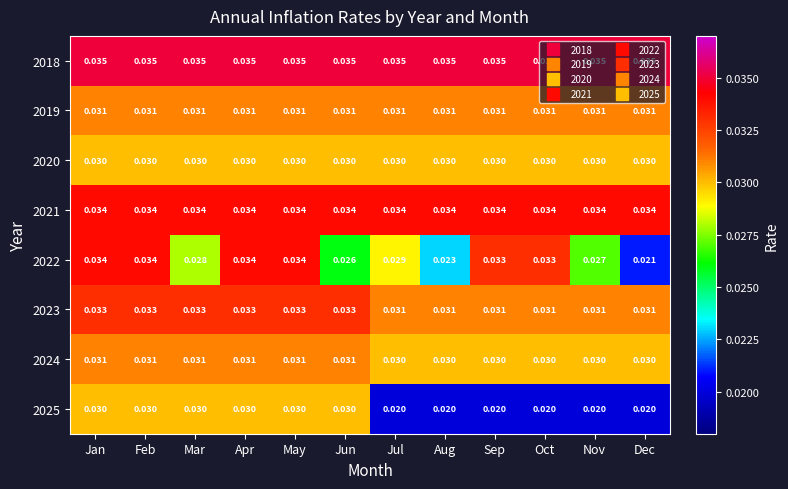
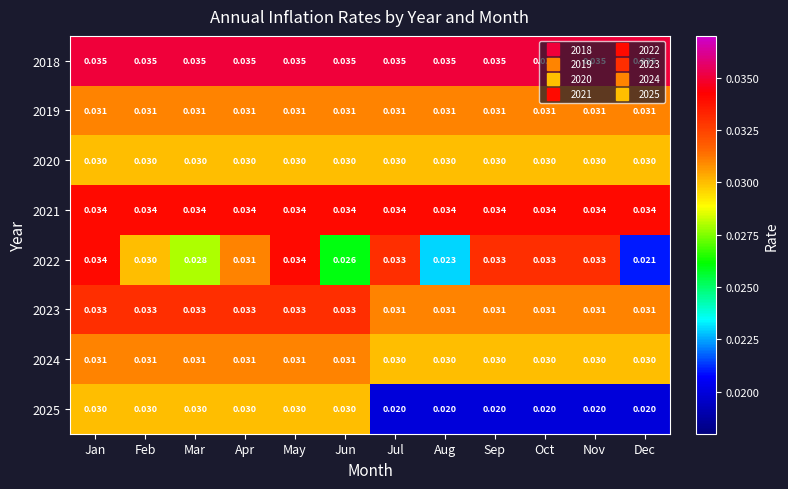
  {
    "2018": {
      "Jan": 0.035,
      "Feb": 0.035,
      "Mar": 0.035,
      "Apr": 0.035,
      "May": 0.035,
      "Jun": 0.035,
      "Jul": 0.035,
      "Aug": 0.035,
      "Sep": 0.035
    },
    "2019": {
      "Jan": 0.031,
      "Feb": 0.031,
      "Mar": 0.031,
      "Apr": 0.031,
      "May": 0.031,
      "Jun": 0.031,
      "Jul": 0.031,
      "Aug": 0.031,
      "Sep": 0.031,
      "Oct": 0.031,
      "Nov": 0.031,
      "Dec": 0.031
    },
    "2020": {
      "Jan": 0.030,
      "Feb": 0.030,
      "Mar": 0.030,
      "Apr": 0.030,
      "May": 0.030,
      "Jun": 0.030,
      "Jul": 0.030,
      "Aug": 0.030,
      "Sep": 0.030,
      "Oct": 0.030,
      "Nov": 0.030,
      "Dec": 0.030
    },
    "2021": {
      "Jan": 0.034,
      "Feb": 0.034,
      "Mar": 0.034,
      "Apr": 0.034,
      "May": 0.034,
      "Jun": 0.034,
      "Jul": 0.034,
      "Aug": 0.034,
      "Sep": 0.034,
      "Oct": 0.034,
      "Nov": 0.034,
      "Dec": 0.034
    },
    "2022": {
      "Jan": 0.034,
-     "Feb": 0.034,
+     "Feb": 0.030,
      "Mar": 0.028,
-     "Apr": 0.034,
+     "Apr": 0.031,
      "May": 0.034,
      "Jun": 0.026,
-     "Jul": 0.029,
+     "Jul": 0.033,
      "Aug": 0.023,
      "Sep": 0.033,
      "Oct": 0.033,
-     "Nov": 0.027,
+     "Nov": 0.033,
      "Dec": 0.021
    },
    "2023": {
      "Jan": 0.033,
      "Feb": 0.033,
      "Mar": 0.033,
      "Apr": 0.033,
      "May": 0.033,
      "Jun": 0.033,
      "Jul": 0.031,
      "Aug": 0.031,
      "Sep": 0.031,
      "Oct": 0.031,
      "Nov": 0.031,
      "Dec": 0.031
    },
    "2024": {
      "Jan": 0.031,
      "Feb": 0.031,
      "Mar": 0.031,
      "Apr": 0.031,
      "May": 0.031,
      "Jun": 0.031,
      "Jul": 0.030,
      "Aug": 0.030,
      "Sep": 0.030,
      "Oct": 0.030,
      "Nov": 0.030,
      "Dec": 0.030
    },
    "2025": {
      "Jan": 0.030,
      "Feb": 0.030,
      "Mar": 0.030,
      "Apr": 0.030,
      "May": 0.030,
      "Jun": 0.030,
      "Jul": 0.020,
      "Aug": 0.020,
      "Sep": 0.020,
      "Oct": 0.020,
      "Nov": 0.020,
      "Dec": 0.020
    }
  }
